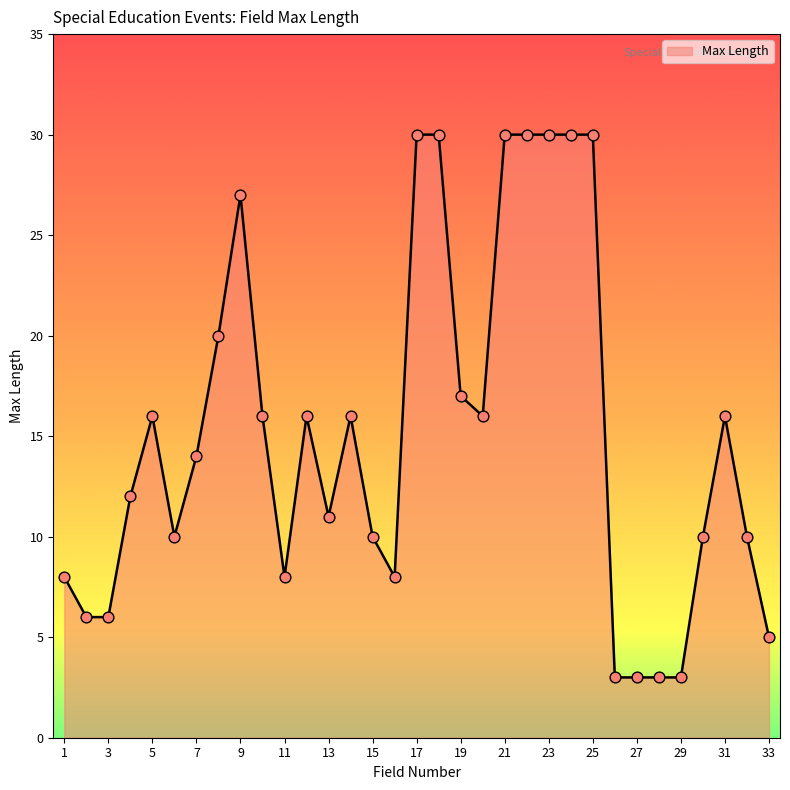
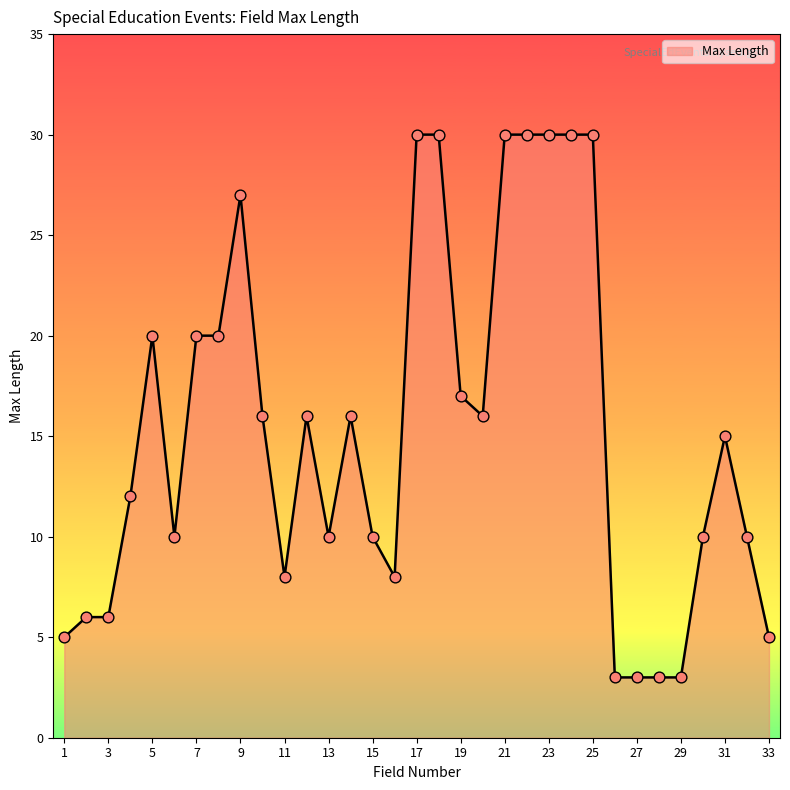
  {
-   "1": 8,
+   "1": 5,
    "3": 6,
-   "5": 16,
-   "7": 14,
+   "5": 20,
+   "7": 20,
    "9": 27,
    "11": 8,
-   "13": 11,
+   "13": 10,
    "15": 10,
    "17": 30,
    "19": 17,
    "21": 30,
    "23": 30,
    "25": 30,
    "27": 3,
    "29": 3,
-   "31": 16,
+   "31": 15,
    "33": 5
  }
